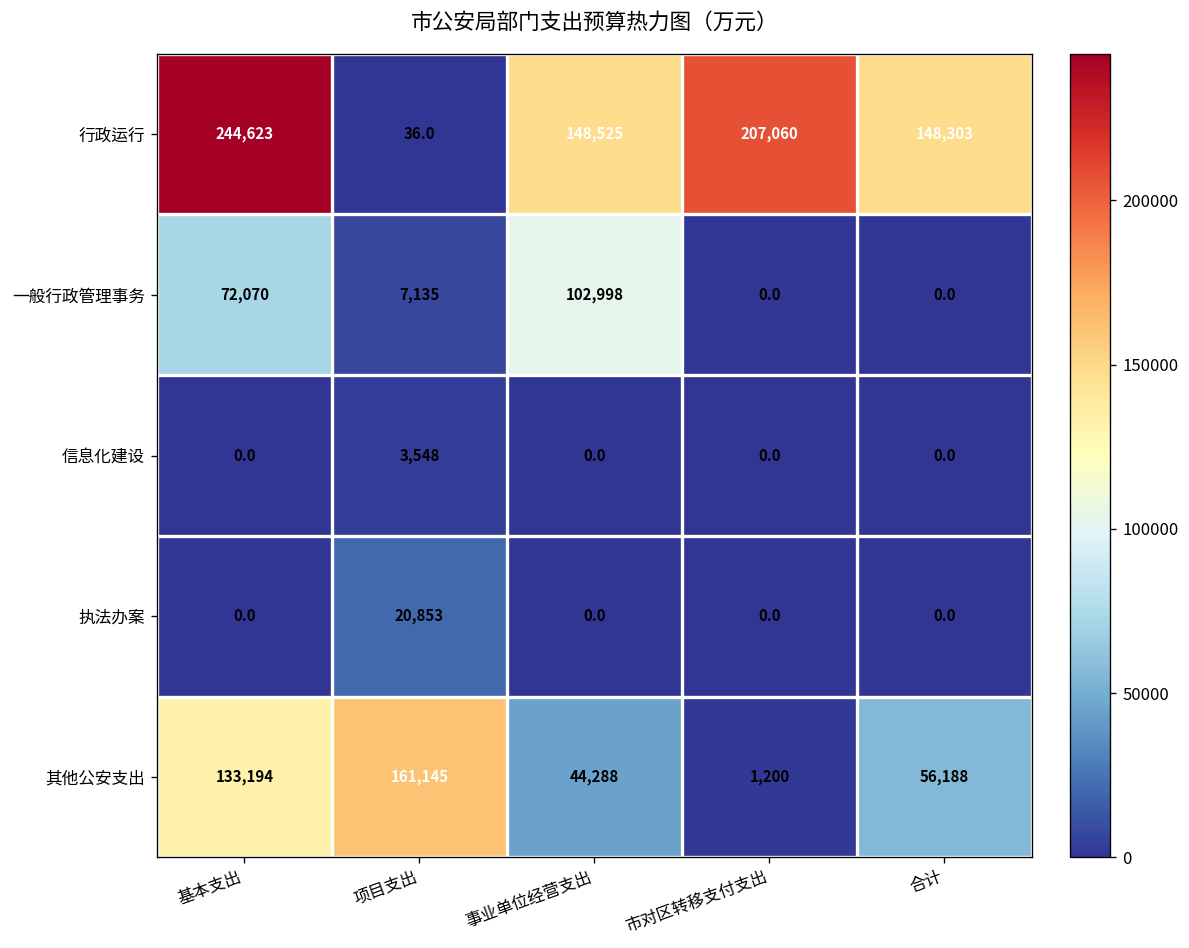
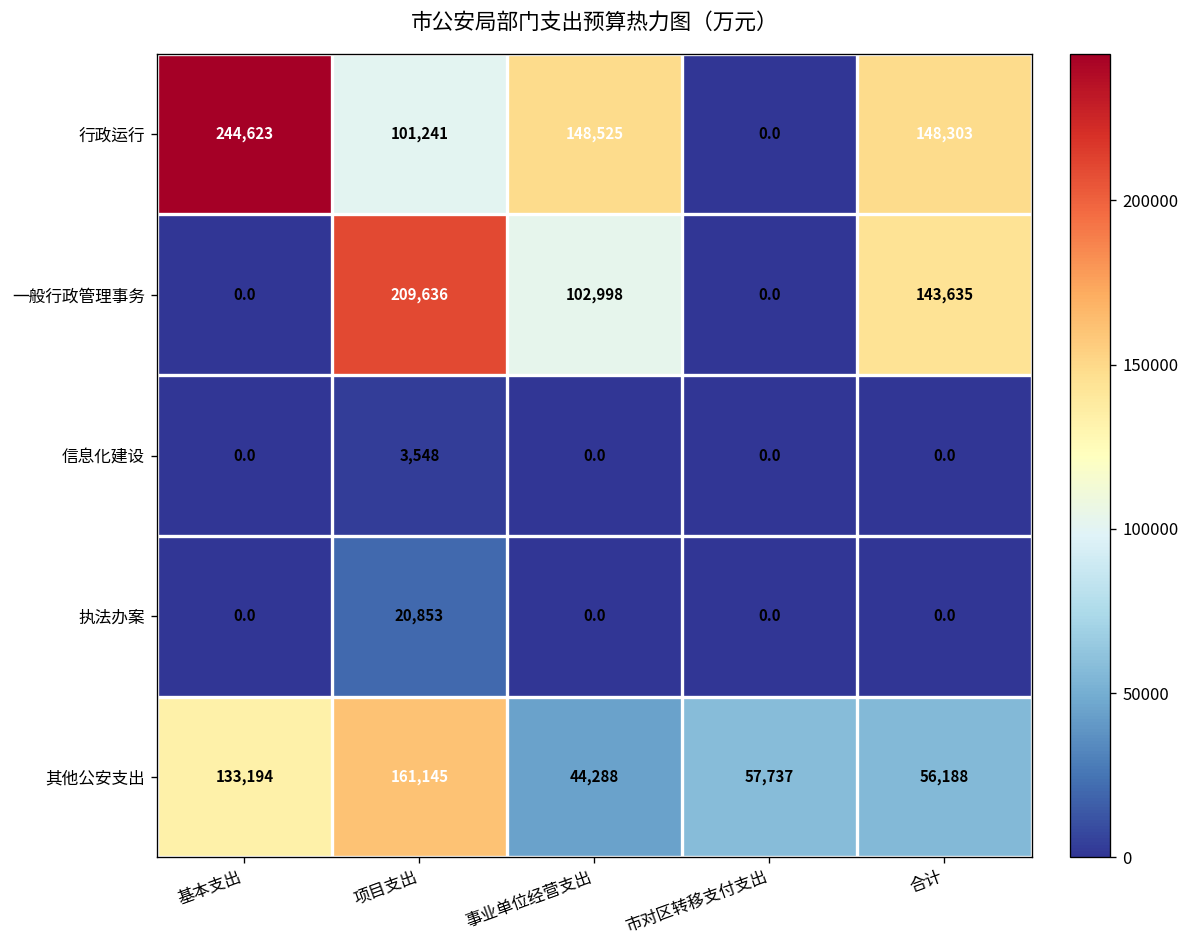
  {
    "行政运行": {
      "基本支出": "244,623",
-     "项目支出": "36.0",
+     "项目支出": "101,241",
      "事业单位经营支出": "148,525",
-     "市对区转移支付支出": "207,060",
+     "市对区转移支付支出": "0.0",
      "合计": "148,303"
    },
    "一般行政管理事务": {
-     "基本支出": "72,070",
-     "项目支出": "7,135",
+     "基本支出": "0.0",
+     "项目支出": "209,636",
      "事业单位经营支出": "102,998",
      "市对区转移支付支出": "0.0",
-     "合计": "0.0"
+     "合计": "143,635"
    },
    "信息化建设": {
      "基本支出": "0.0",
      "项目支出": "3,548",
      "事业单位经营支出": "0.0",
      "市对区转移支付支出": "0.0",
      "合计": "0.0"
    },
    "执法办案": {
      "基本支出": "0.0",
      "项目支出": "20,853",
      "事业单位经营支出": "0.0",
      "市对区转移支付支出": "0.0",
      "合计": "0.0"
    },
    "其他公安支出": {
      "基本支出": "133,194",
      "项目支出": "161,145",
      "事业单位经营支出": "44,288",
-     "市对区转移支付支出": "1,200",
+     "市对区转移支付支出": "57,737",
      "合计": "56,188"
    }
  }
